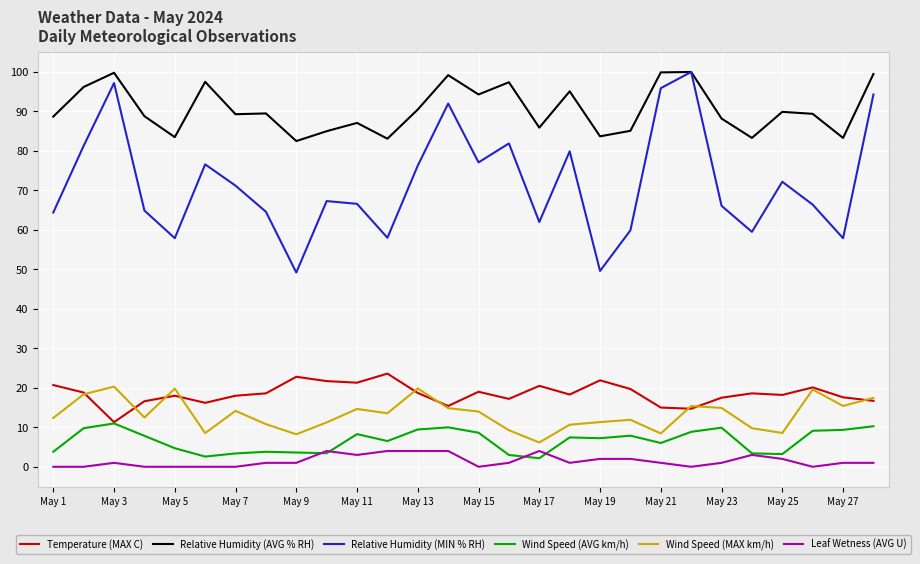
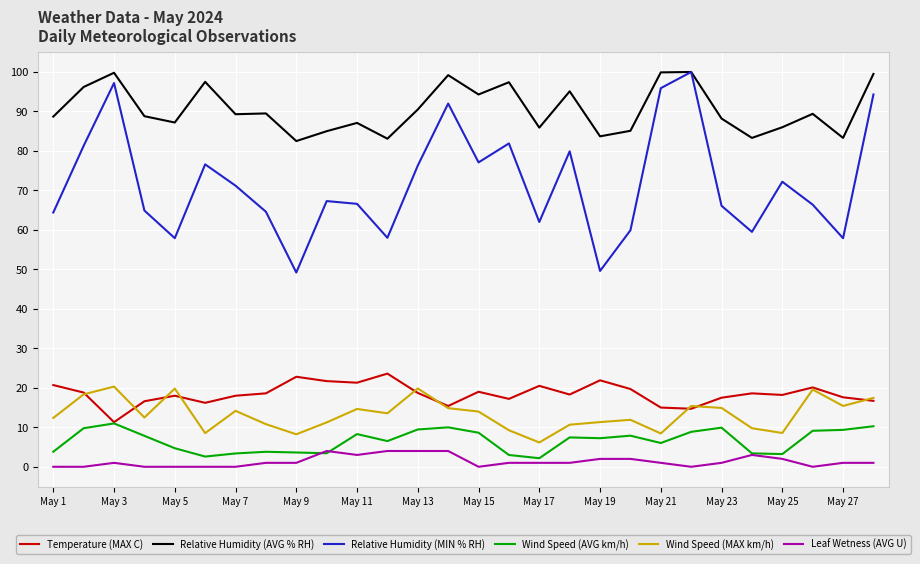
  {
    "Temperature (MAX C)": {
      "May 1": 21,
      "May 5": 18,
      "May 7": 18,
      "May 9": 23,
      "May 11": 21,
      "May 13": 19,
      "May 15": 19,
      "May 17": 21,
      "May 19": 22,
      "May 21": 15,
      "May 23": 18,
      "May 25": 18,
      "May 27": 18
    },
    "Relative Humidity (AVG % RH)": {
      "May 1": 89,
      "May 3": 100,
-     "May 5": 84,
+     "May 5": 87,
      "May 7": 89,
      "May 9": 83,
      "May 11": 87,
      "May 13": 91,
      "May 15": 94,
      "May 17": 86,
      "May 19": 84,
      "May 21": 100,
      "May 23": 88,
-     "May 25": 90,
+     "May 25": 86,
      "May 27": 83
    },
    "Relative Humidity (MIN % RH)": {
      "May 1": 64,
      "May 3": 97,
      "May 5": 58,
      "May 7": 71,
      "May 9": 49,
      "May 11": 67,
      "May 13": 76,
      "May 15": 77,
      "May 17": 62,
      "May 19": 50,
      "May 21": 96,
      "May 23": 66,
      "May 25": 72,
      "May 27": 58
    },
    "Wind Speed (AVG km/h)": {
      "May 1": 4,
      "May 5": 5,
      "May 7": 3,
      "May 9": 4,
      "May 11": 8,
      "May 13": 9,
      "May 15": 9,
      "May 17": 2,
      "May 19": 7,
      "May 21": 6,
      "May 23": 10,
      "May 25": 3,
      "May 27": 9
    },
    "Wind Speed (MAX km/h)": {
      "May 1": 12,
      "May 3": 20,
      "May 5": 20,
      "May 7": 14,
      "May 9": 8,
      "May 11": 15,
      "May 13": 20,
      "May 15": 14,
      "May 17": 6,
      "May 19": 11,
      "May 21": 8,
      "May 23": 15,
      "May 25": 9,
      "May 27": 15
    },
    "Leaf Wetness (AVG U)": {
      "May 1": 0,
      "May 3": 1,
      "May 5": 0,
      "May 7": 0,
      "May 9": 1,
      "May 11": 3,
      "May 13": 4,
      "May 15": 0,
-     "May 17": 4,
+     "May 17": 1,
      "May 19": 2,
      "May 21": 1,
      "May 23": 1,
      "May 25": 2,
      "May 27": 1
    }
  }
